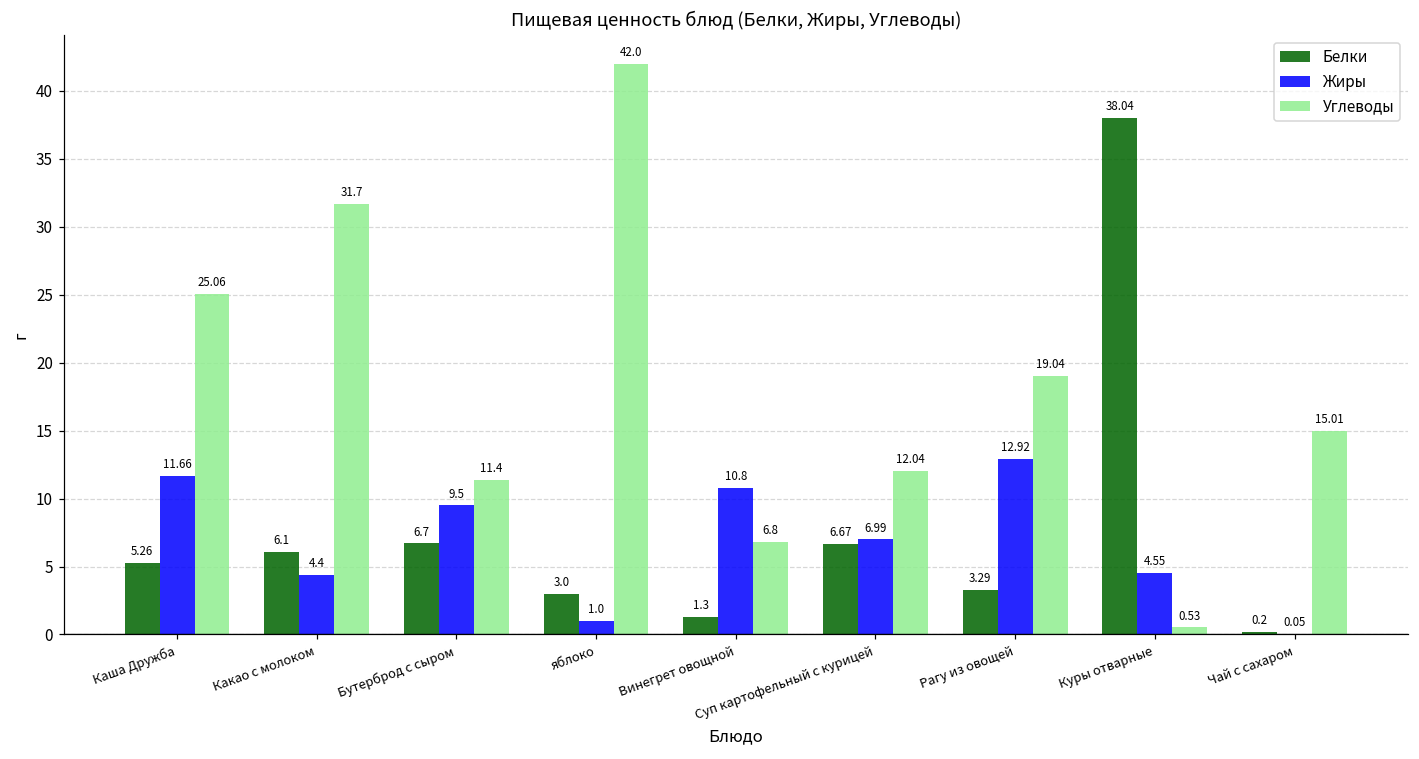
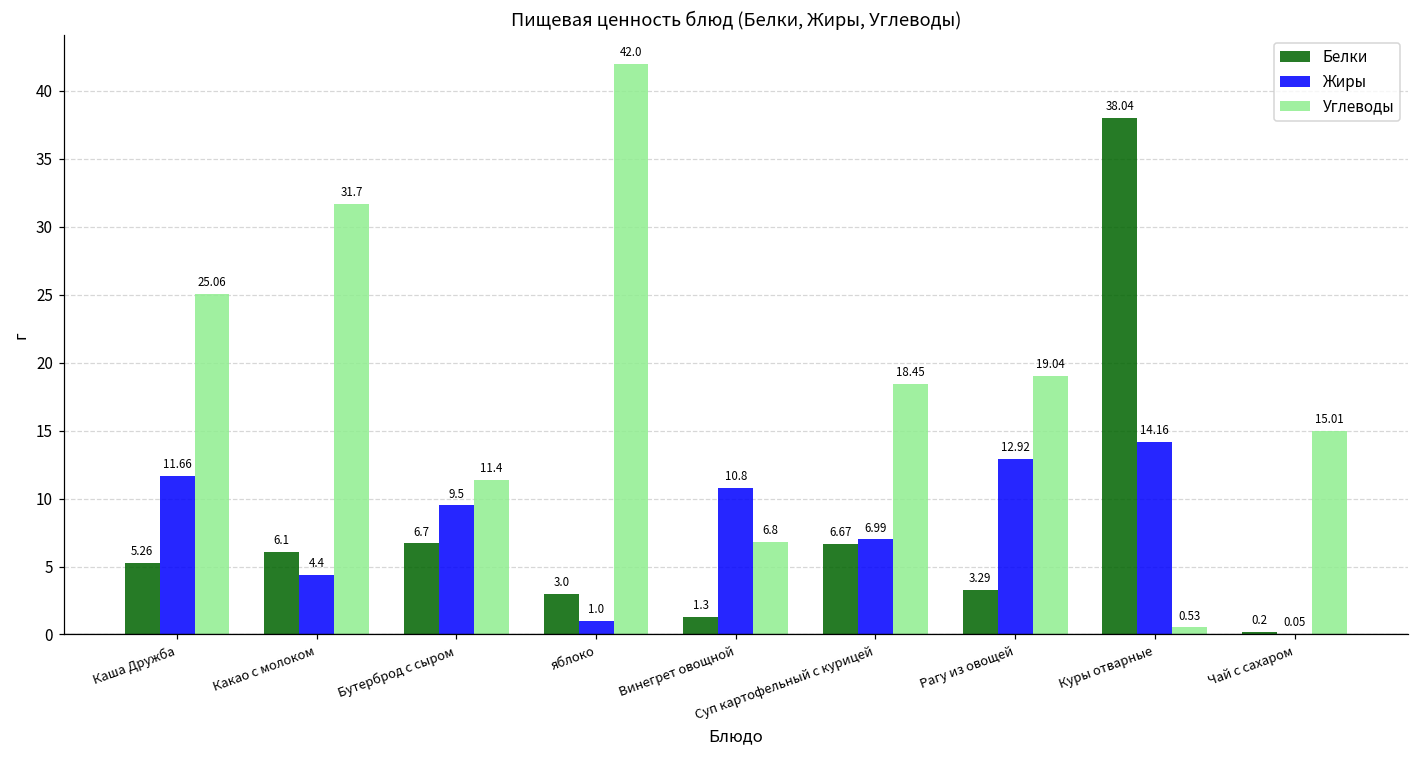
  {
    "Белки": {
      "Каша Дружба": 5.26,
      "Какао с молоком": 6.1,
      "Бутерброд с сыром": 6.7,
      "яблоко": 3.0,
      "Винегрет овощной": 1.3,
      "Суп картофельный с курицей": 6.67,
      "Рагу из овощей": 3.29,
      "Куры отварные": 38.04,
      "Чай с сахаром": 0.2
    },
    "Жиры": {
      "Каша Дружба": 11.66,
      "Какао с молоком": 4.4,
      "Бутерброд с сыром": 9.5,
      "яблоко": 1.0,
      "Винегрет овощной": 10.8,
      "Суп картофельный с курицей": 6.99,
      "Рагу из овощей": 12.92,
-     "Куры отварные": 4.55,
+     "Куры отварные": 14.16,
      "Чай с сахаром": 0.05
    },
    "Углеводы": {
      "Каша Дружба": 25.06,
      "Какао с молоком": 31.7,
      "Бутерброд с сыром": 11.4,
      "яблоко": 42.0,
      "Винегрет овощной": 6.8,
-     "Суп картофельный с курицей": 12.04,
+     "Суп картофельный с курицей": 18.45,
      "Рагу из овощей": 19.04,
      "Куры отварные": 0.53,
      "Чай с сахаром": 15.01
    }
  }
